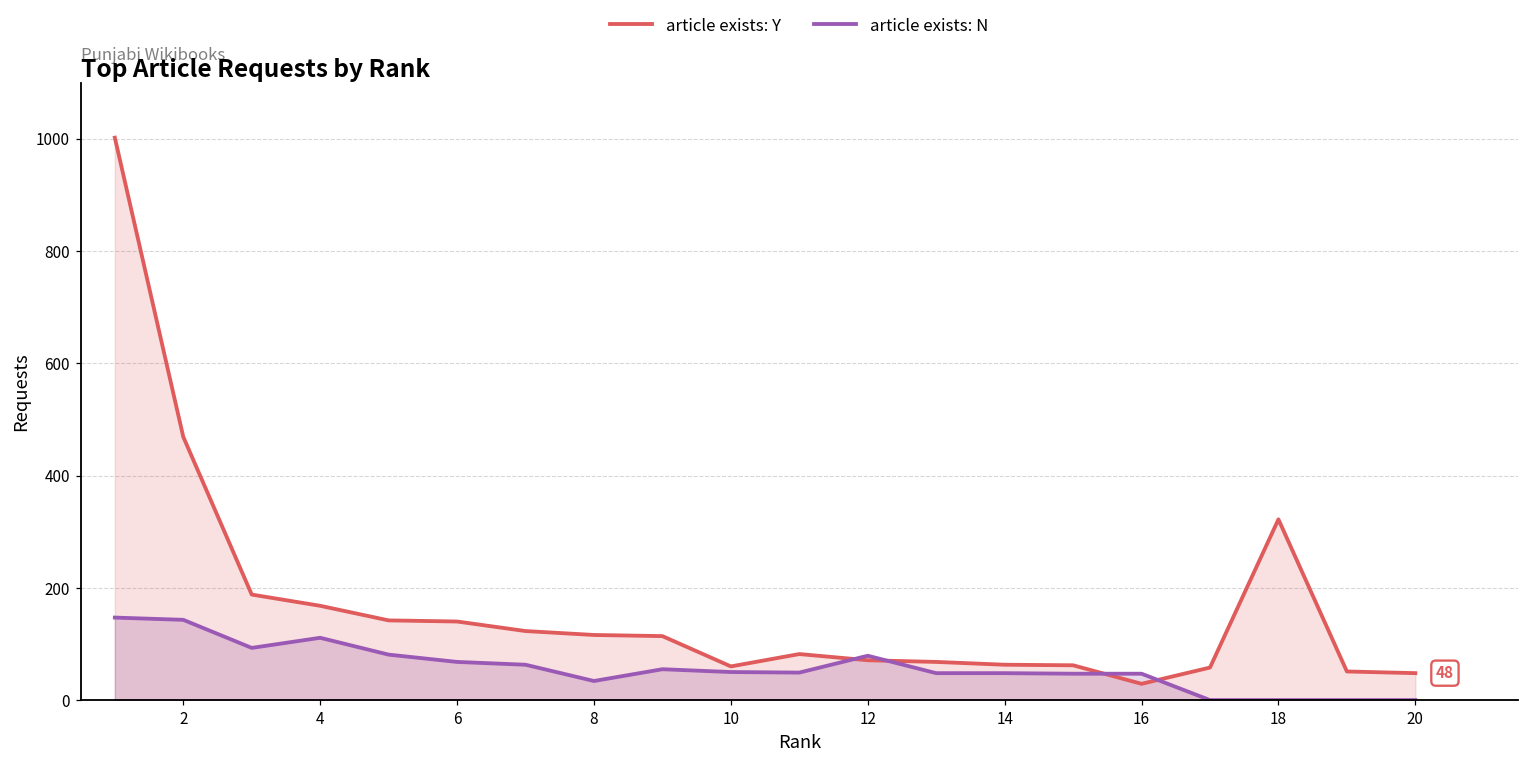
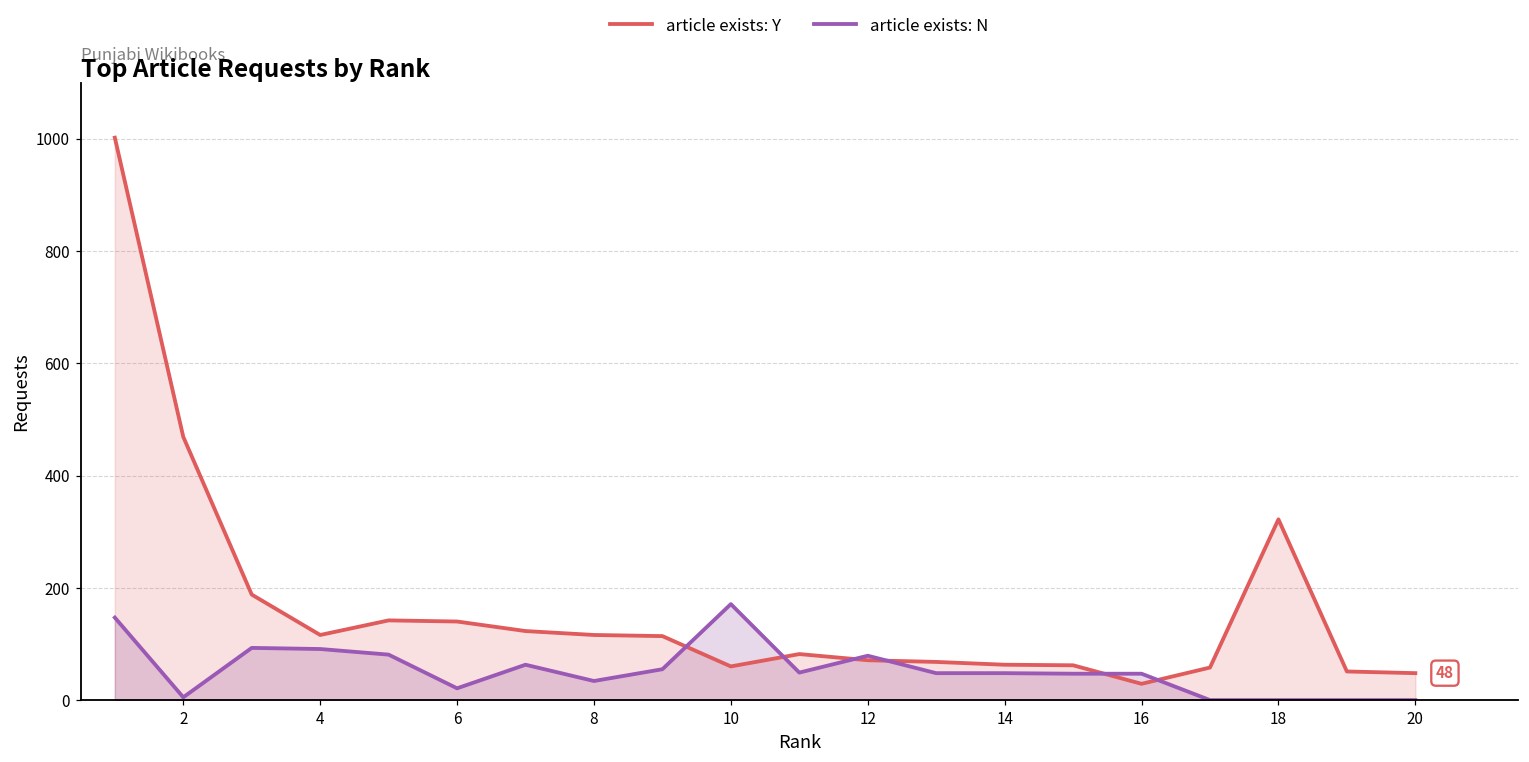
  {
    "article exists: Y": {
      "2": 470,
-     "4": 170,
+     "4": 120,
      "6": 140,
      "8": 120,
      "10": 60,
      "12": 70,
      "14": 60,
      "16": 30,
      "18": 320
    },
    "article exists: N": {
-     "2": 140,
-     "4": 110,
-     "6": 70,
+     "2": 10,
+     "4": 90,
+     "6": 20,
      "8": 30,
-     "10": 50,
+     "10": 170,
      "12": 80,
      "14": 50,
      "16": 50,
      "18": 0,
      "20": 0
    }
  }
